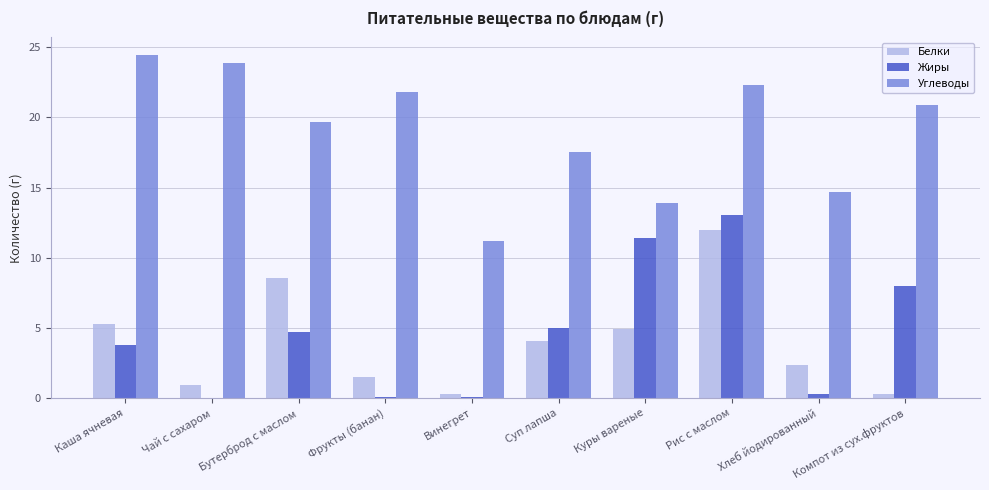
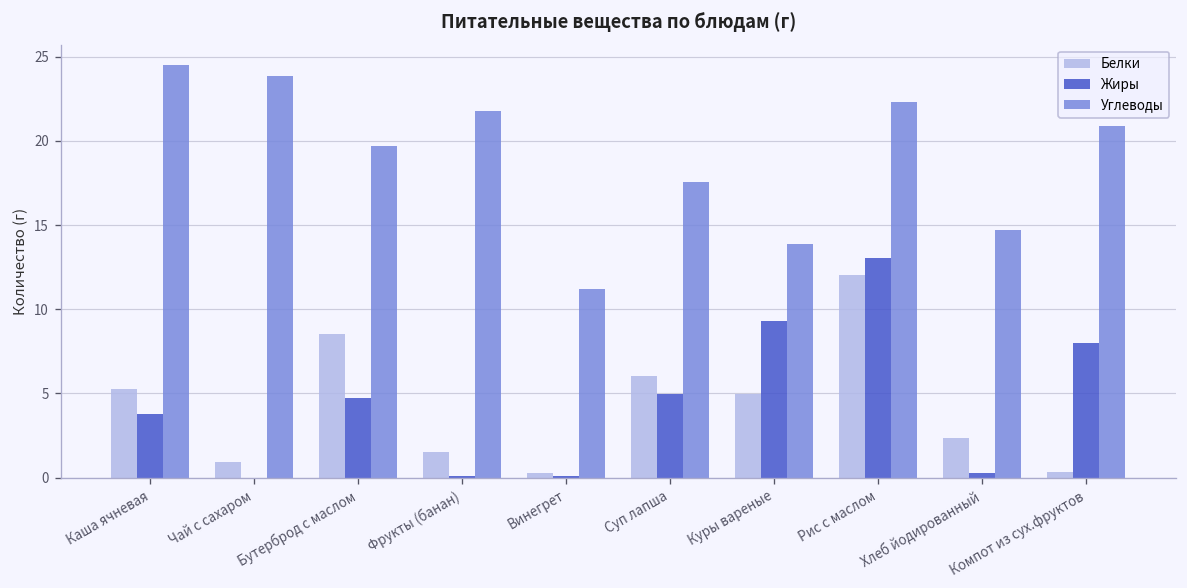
  {
    "Белки": {
      "Каша ячневая": 5.3,
      "Чай с сахаром": 0.9,
      "Бутерброд с маслом": 8.6,
      "Фрукты (банан)": 1.5,
      "Винегрет": 0.3,
-     "Суп лапша": 4.1,
+     "Суп лапша": 6.0,
      "Куры вареные": 5.0,
      "Рис с маслом": 12.0,
      "Хлеб йодированный": 2.3,
      "Компот из сух.фруктов": 0.3
    },
    "Жиры": {
      "Каша ячневая": 3.8,
      "Чай с сахаром": 0.0,
      "Бутерброд с маслом": 4.7,
      "Суп лапша": 5.0,
-     "Куры вареные": 11.4,
+     "Куры вареные": 9.3,
      "Рис с маслом": 13.1,
      "Хлеб йодированный": 0.3,
      "Компот из сух.фруктов": 8.0
    },
    "Углеводы": {
      "Каша ячневая": 24.5,
      "Чай с сахаром": 23.9,
      "Бутерброд с маслом": 19.7,
      "Фрукты (банан)": 21.8,
      "Винегрет": 11.2,
      "Суп лапша": 17.6,
      "Куры вареные": 13.9,
      "Рис с маслом": 22.3,
      "Хлеб йодированный": 14.7,
      "Компот из сух.фруктов": 20.9
    }
  }
